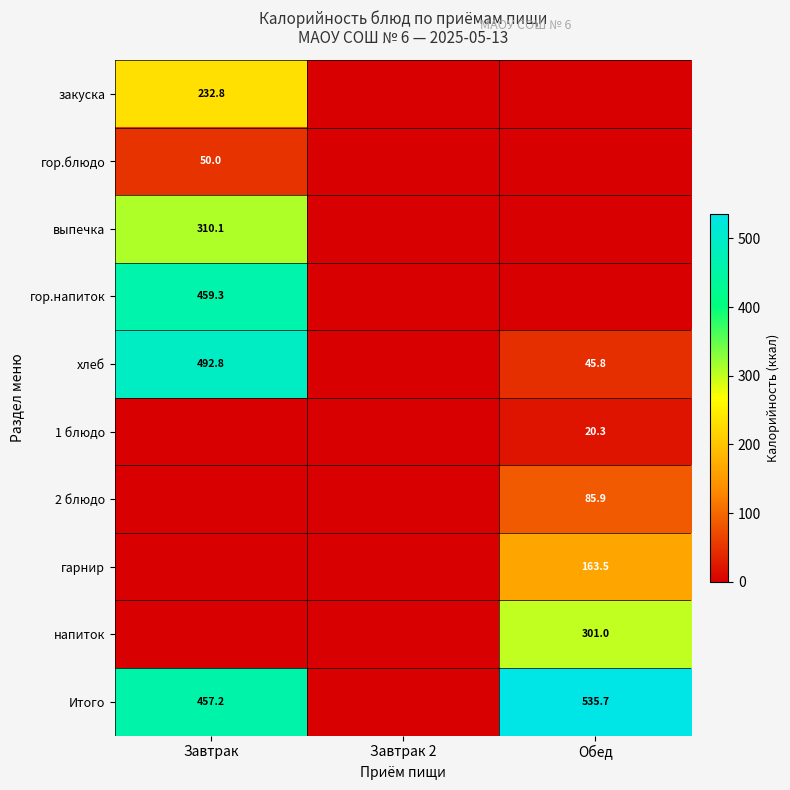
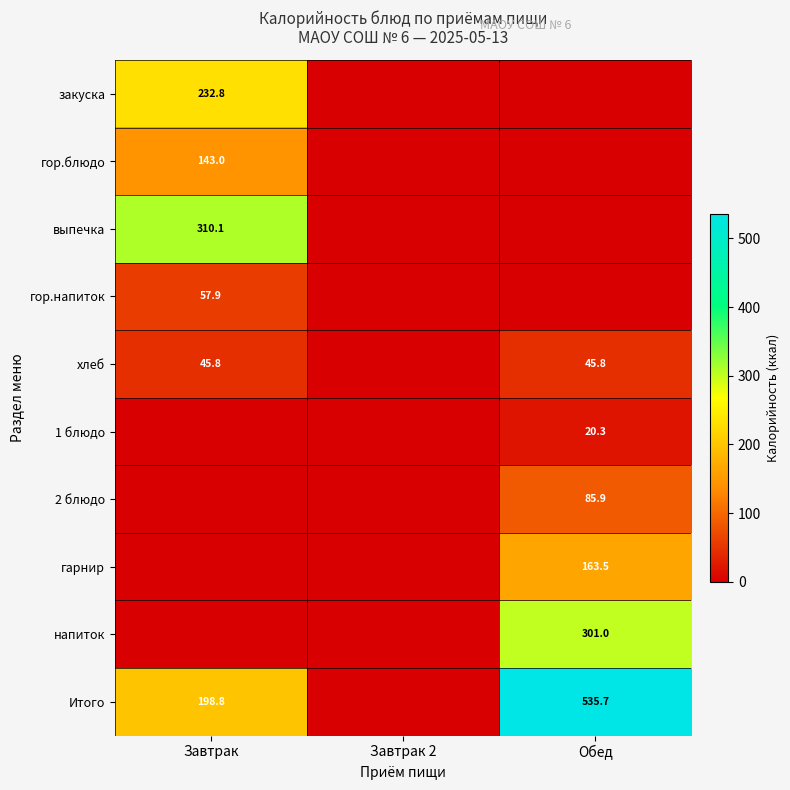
  {
    "закуска": {
      "Завтрак": 232.8
    },
    "гор.блюдо": {
-     "Завтрак": 50.0
+     "Завтрак": 143.0
    },
    "выпечка": {
      "Завтрак": 310.1
    },
    "гор.напиток": {
-     "Завтрак": 459.3
+     "Завтрак": 57.9
    },
    "хлеб": {
-     "Завтрак": 492.8,
+     "Завтрак": 45.8,
      "Обед": 45.8
    },
    "1 блюдо": {
      "Обед": 20.3
    },
    "2 блюдо": {
      "Обед": 85.9
    },
    "гарнир": {
      "Обед": 163.5
    },
    "напиток": {
      "Обед": 301.0
    },
    "Итого": {
-     "Завтрак": 457.2,
+     "Завтрак": 198.8,
      "Обед": 535.7
    }
  }
